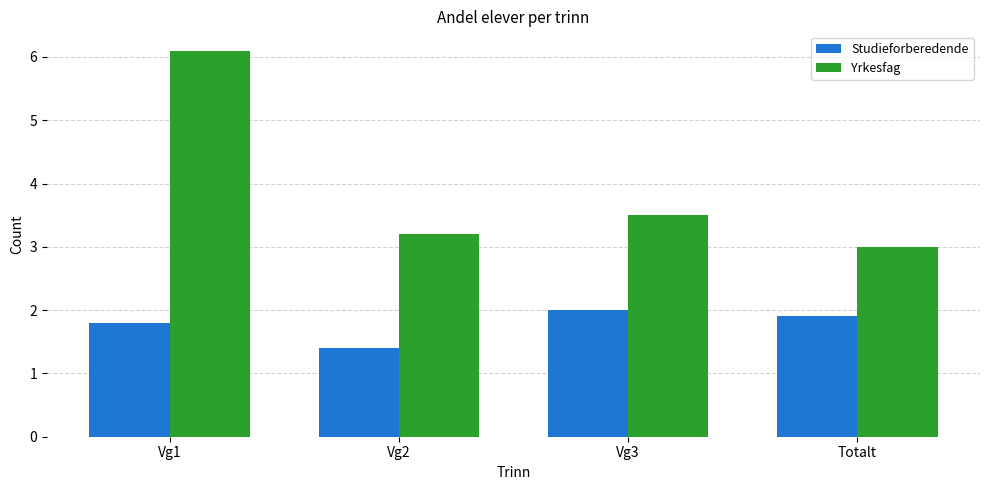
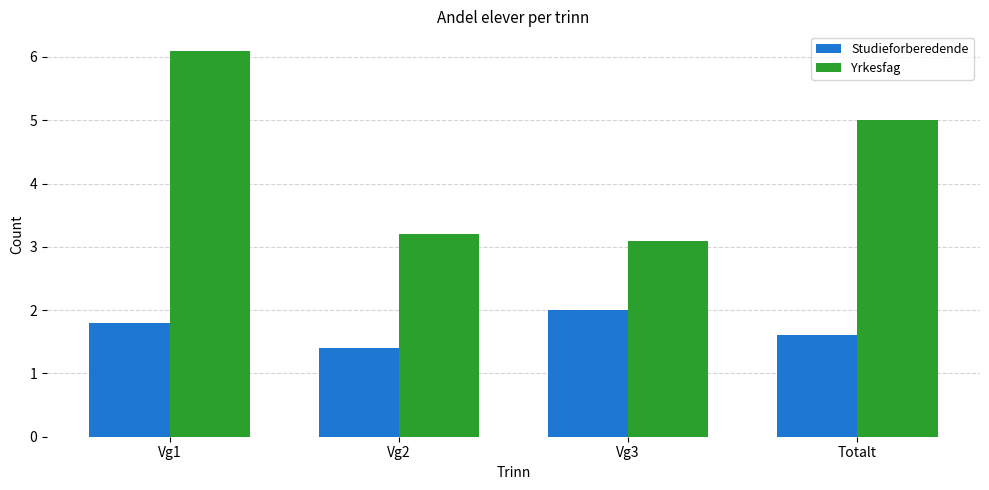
  {
    "Studieforberedende": {
      "Vg1": 1.8,
      "Vg2": 1.4,
      "Vg3": 2.0,
-     "Totalt": 1.9
+     "Totalt": 1.6
    },
    "Yrkesfag": {
      "Vg1": 6.1,
      "Vg2": 3.2,
-     "Vg3": 3.5,
-     "Totalt": 3
+     "Vg3": 3.1,
+     "Totalt": 5
    }
  }
